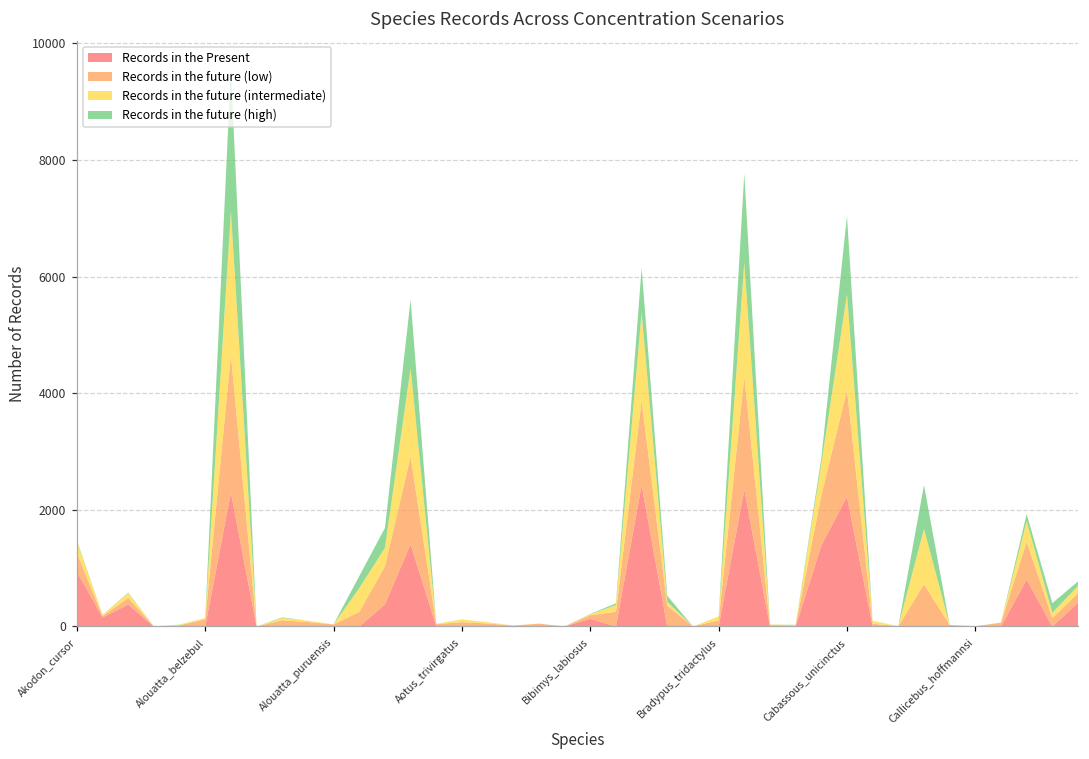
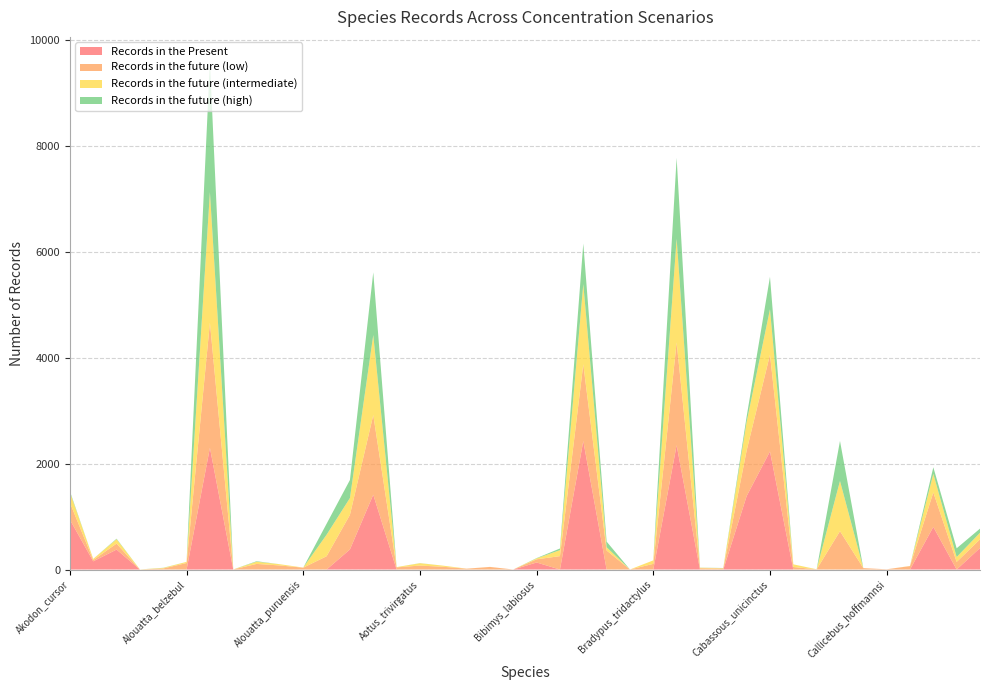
  {
    "Records in the future (intermediate)": {
-     "Cabassous_unicinctus": 1600
+     "Cabassous_unicinctus": 900
    },
    "Records in the future (high)": {
-     "Cabassous_unicinctus": 1300
+     "Cabassous_unicinctus": 600
    }
  }
